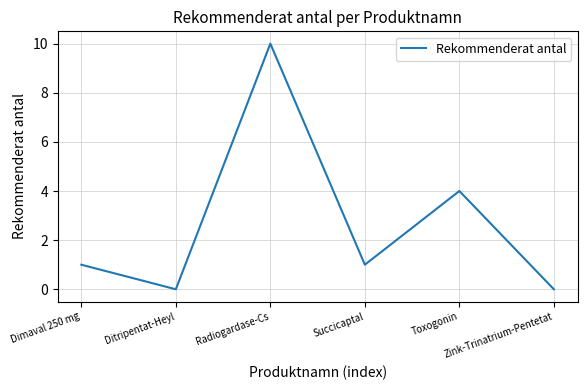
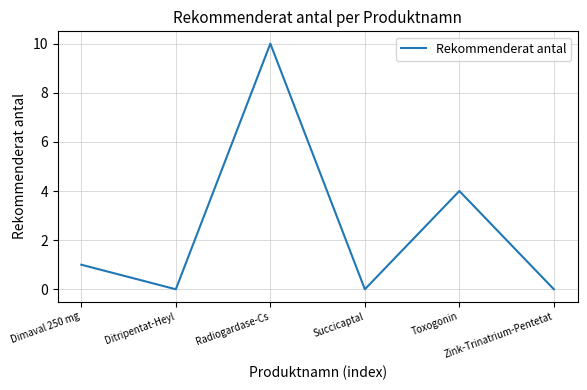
  {
    "Dimaval 250 mg": 1,
    "Ditripentat-Heyl": 0,
    "Radiogardase-Cs": 10,
-   "Succicaptal": 1,
+   "Succicaptal": 0,
    "Toxogonin": 4,
    "Zink-Trinatrium-Pentetat": 0
  }
